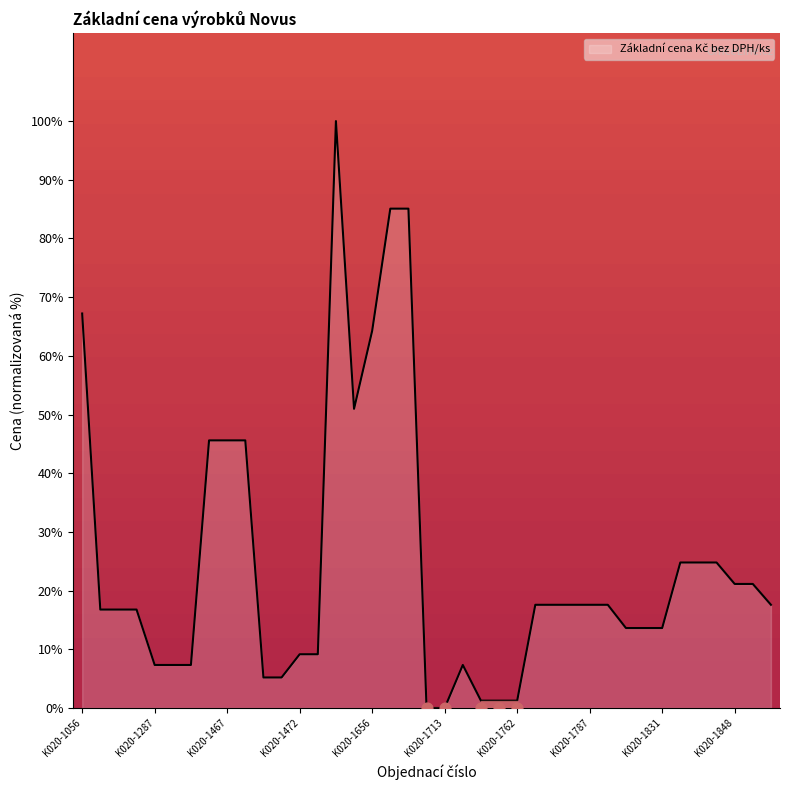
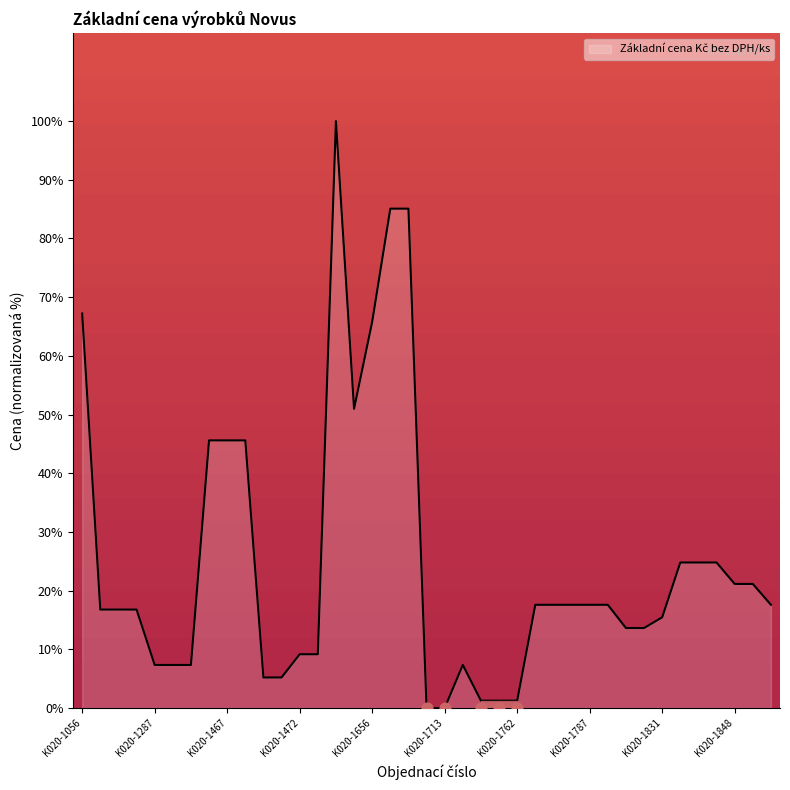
  {
    "Základní cena Kč bez DPH/ks": {
      "K020-1056": "67%",
      "K020-1287": "7%",
      "K020-1467": "46%",
      "K020-1472": "9%",
-     "K020-1656": "64%",
+     "K020-1656": "66%",
      "K020-1762": "1%",
      "K020-1787": "18%",
-     "K020-1831": "14%",
+     "K020-1831": "15%",
      "K020-1848": "21%"
    }
  }
